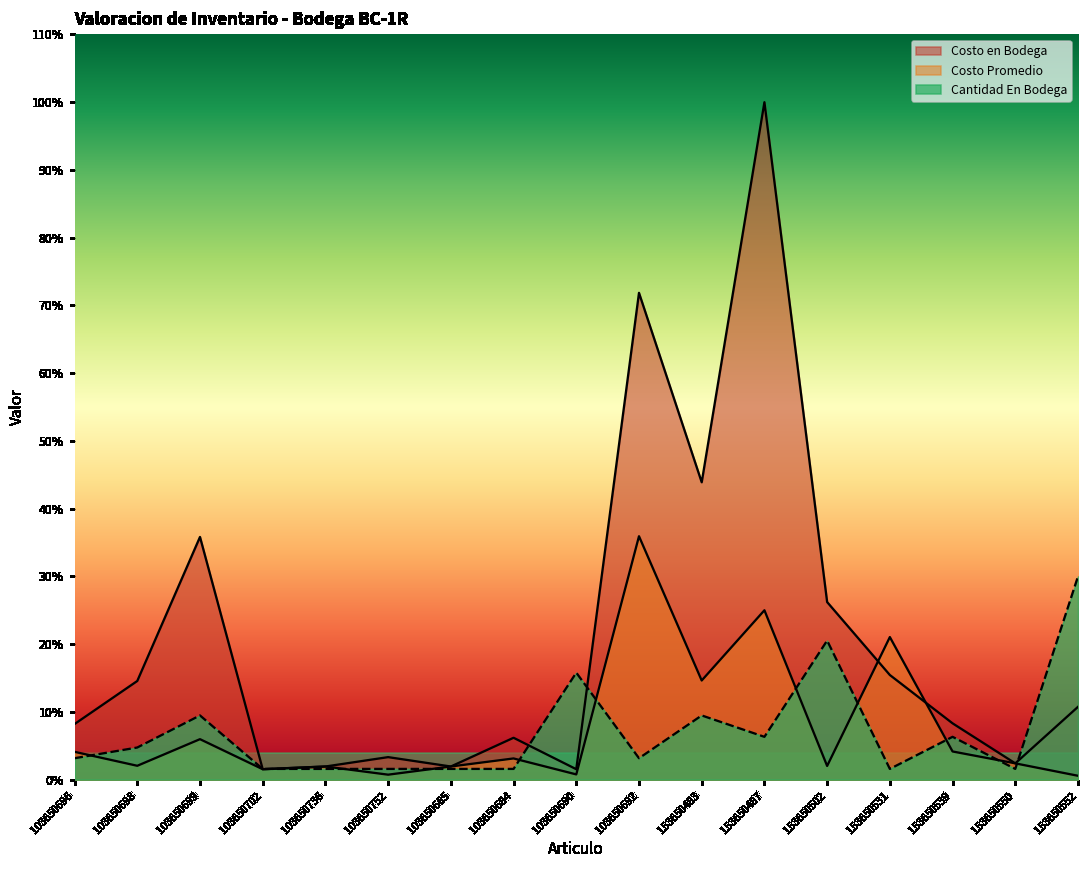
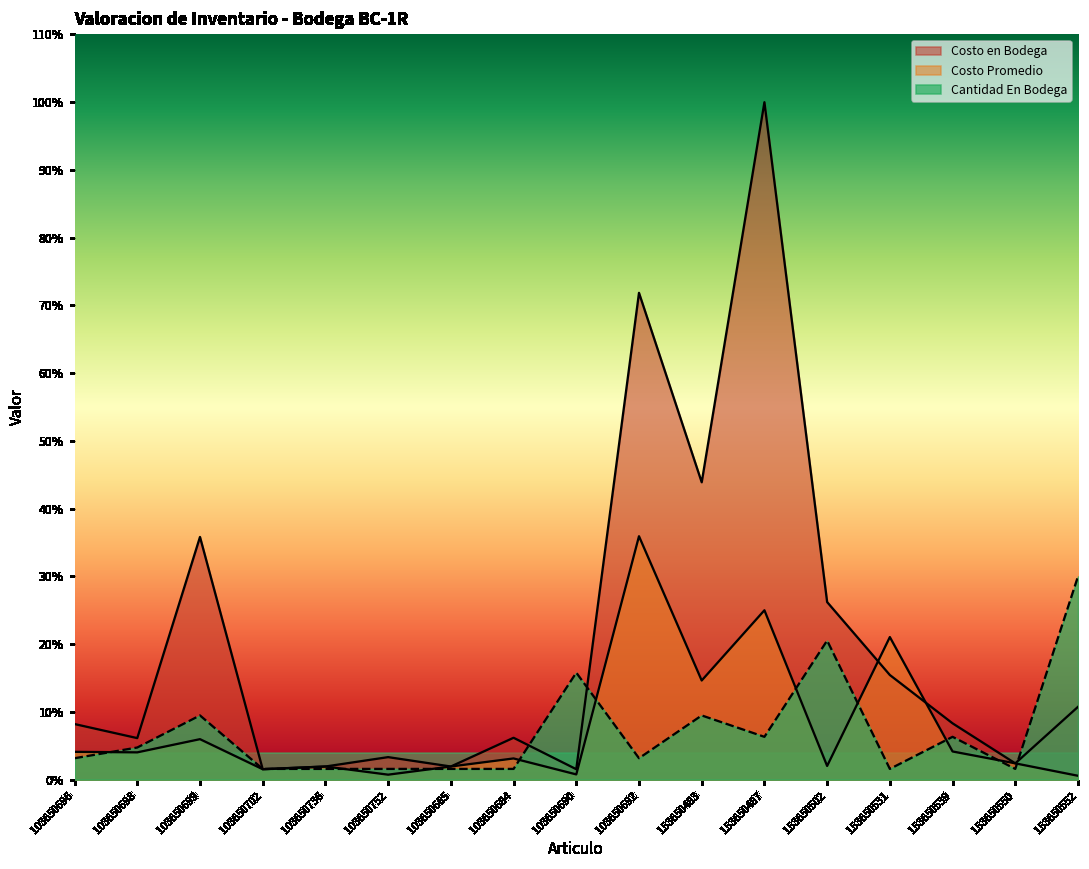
  {
    "Costo en Bodega": {
      "103650696": "8%",
-     "103650698": "15%",
+     "103650698": "6%",
      "103650699": "36%",
      "103650752": "3%",
      "103650684": "6%",
      "103650690": "2%",
      "103650692": "72%",
      "153650483": "44%",
      "153650487": "100%",
      "153650502": "26%",
      "153650531": "15%",
      "153650539": "8%",
      "153650552": "11%"
    },
    "Costo Promedio": {
      "103650696": "4%",
-     "103650698": "2%",
+     "103650698": "4%",
      "103650699": "6%",
      "103650752": "1%",
      "103650684": "3%",
      "103650690": "1%",
      "103650692": "36%",
      "153650483": "15%",
      "153650487": "25%",
      "153650502": "2%",
      "153650531": "21%",
      "153650539": "4%",
      "153650552": "1%"
    },
    "Cantidad En Bodega": {
      "103650696": "3%",
      "103650698": "5%",
      "103650699": "9%",
      "103650752": "2%",
      "103650684": "2%",
      "103650690": "16%",
      "103650692": "3%",
      "153650483": "9%",
      "153650487": "6%",
      "153650502": "21%",
      "153650531": "2%",
      "153650539": "6%",
      "153650550": "2%",
      "153650552": "30%"
    }
  }
